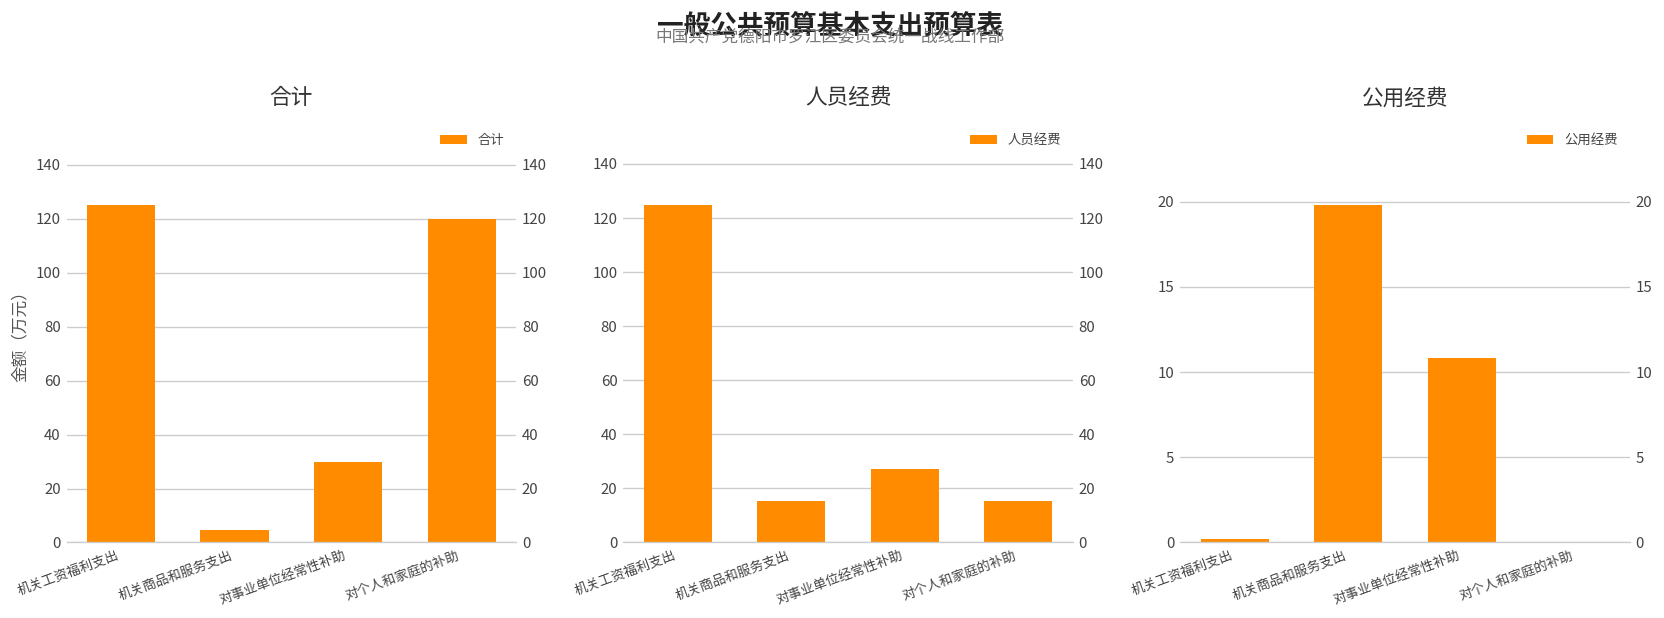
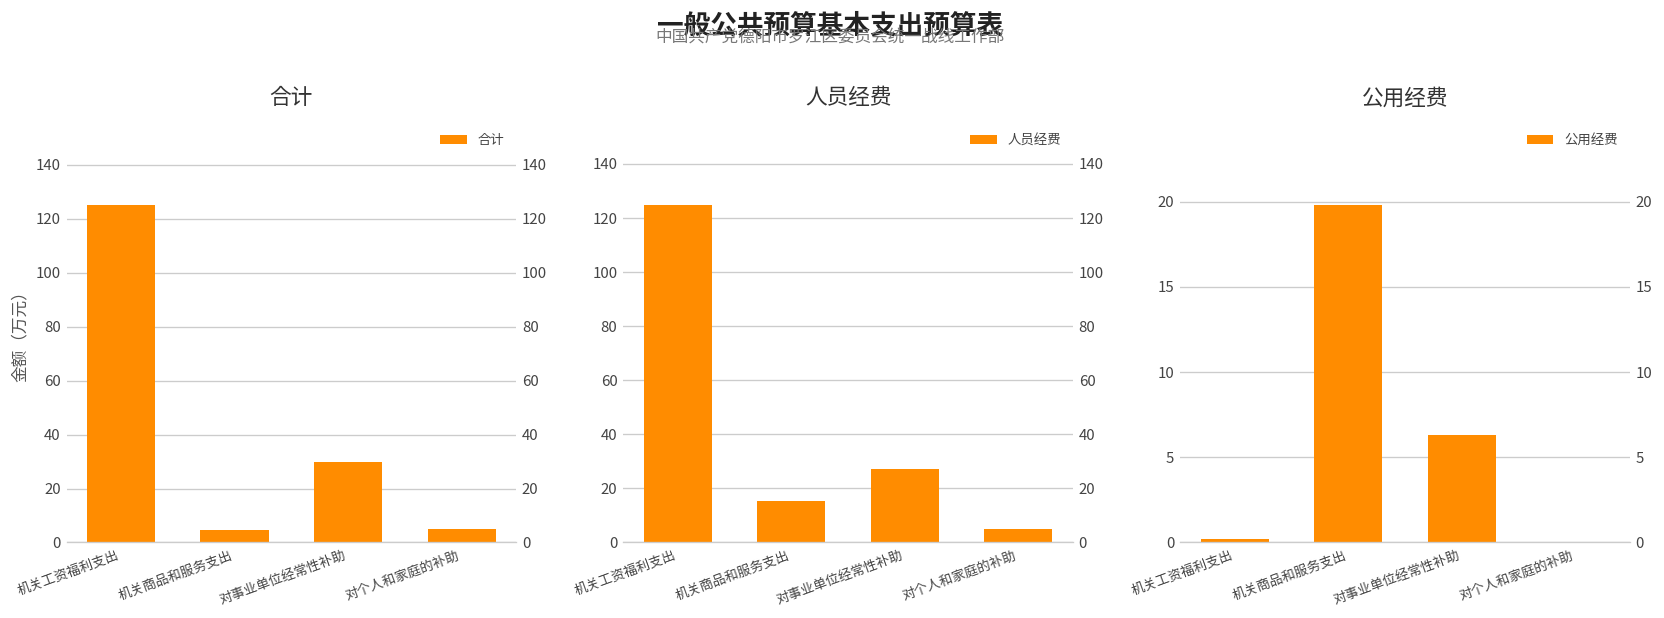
  {
    "合计": {
      "机关工资福利支出": 125,
      "机关商品和服务支出": 5,
      "对事业单位经常性补助": 30,
-     "对个人和家庭的补助": 120
+     "对个人和家庭的补助": 5
    },
    "人员经费": {
      "机关工资福利支出": 125,
      "机关商品和服务支出": 15,
      "对事业单位经常性补助": 27,
-     "对个人和家庭的补助": 15
+     "对个人和家庭的补助": 5
    },
    "公用经费": {
      "机关工资福利支出": 0.2,
      "机关商品和服务支出": 19.8,
-     "对事业单位经常性补助": 10.8,
+     "对事业单位经常性补助": 6.3,
      "对个人和家庭的补助": 0.0
    }
  }
